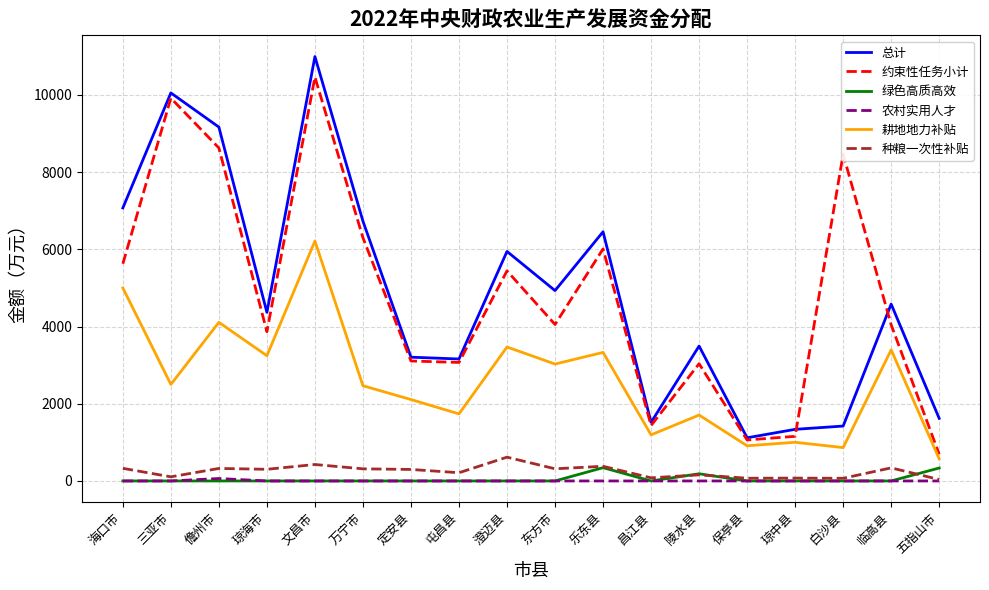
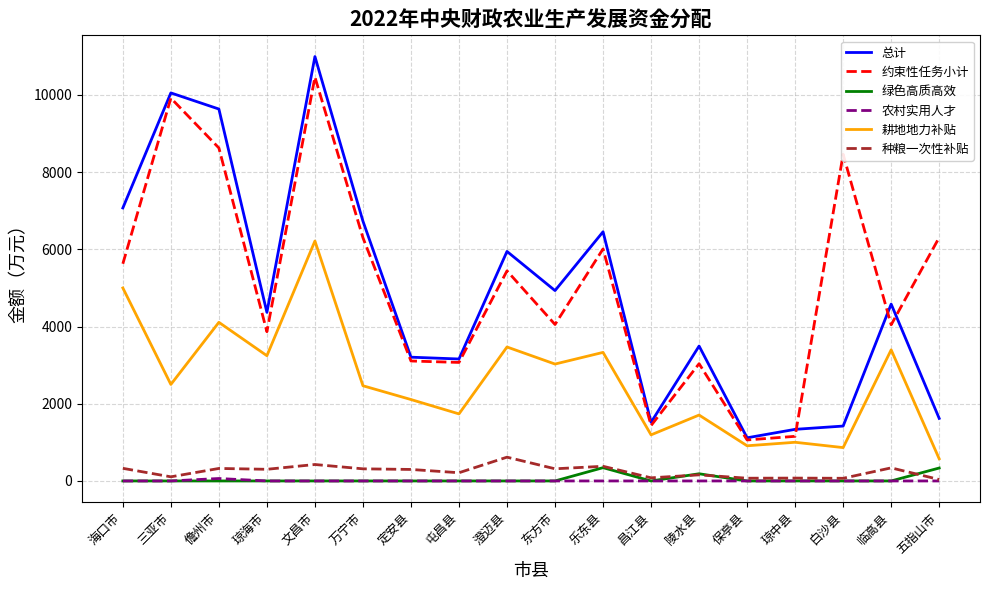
  {
    "总计": {
      "海口市": 7100,
      "三亚市": 10100,
-     "儋州市": 9200,
+     "儋州市": 9600,
      "琼海市": 4400,
      "文昌市": 11000,
      "万宁市": 6700,
      "定安县": 3200,
      "屯昌县": 3200,
      "澄迈县": 5900,
      "东方市": 4900,
      "乐东县": 6500,
      "昌江县": 1500,
      "陵水县": 3500,
      "琼中县": 1300,
      "白沙县": 1400,
      "临高县": 4600,
      "五指山市": 1600
    },
    "约束性任务小计": {
      "海口市": 5600,
      "三亚市": 9900,
      "儋州市": 8600,
      "琼海市": 3900,
      "文昌市": 10500,
      "万宁市": 6300,
      "定安县": 3100,
      "屯昌县": 3100,
      "澄迈县": 5400,
      "东方市": 4100,
      "乐东县": 6000,
      "昌江县": 1400,
      "陵水县": 3000,
      "琼中县": 1200,
      "临高县": 4000,
-     "五指山市": 700
+     "五指山市": 6300
    },
    "绿色高质高效": {
      "五指山市": 300
    },
    "农村实用人才": {
      "乐东县": 0,
      "陵水县": 0
    },
    "耕地地力补贴": {
      "海口市": 5000,
      "三亚市": 2500,
      "儋州市": 4100,
      "琼海市": 3200,
      "文昌市": 6200,
      "万宁市": 2500,
      "定安县": 2100,
      "屯昌县": 1700,
      "澄迈县": 3500,
      "东方市": 3000,
      "乐东县": 3300,
      "昌江县": 1200,
      "陵水县": 1700,
      "保亭县": 900,
      "琼中县": 1000,
      "白沙县": 900,
      "临高县": 3400,
      "五指山市": 600
    },
    "种粮一次性补贴": {
      "海口市": 300,
      "三亚市": 100,
      "儋州市": 300,
      "琼海市": 300,
      "文昌市": 400,
      "万宁市": 300,
      "定安县": 300,
      "屯昌县": 200,
      "澄迈县": 600,
      "东方市": 300,
      "昌江县": 100,
      "保亭县": 100,
      "琼中县": 100,
      "白沙县": 100,
      "临高县": 300
    }
  }
